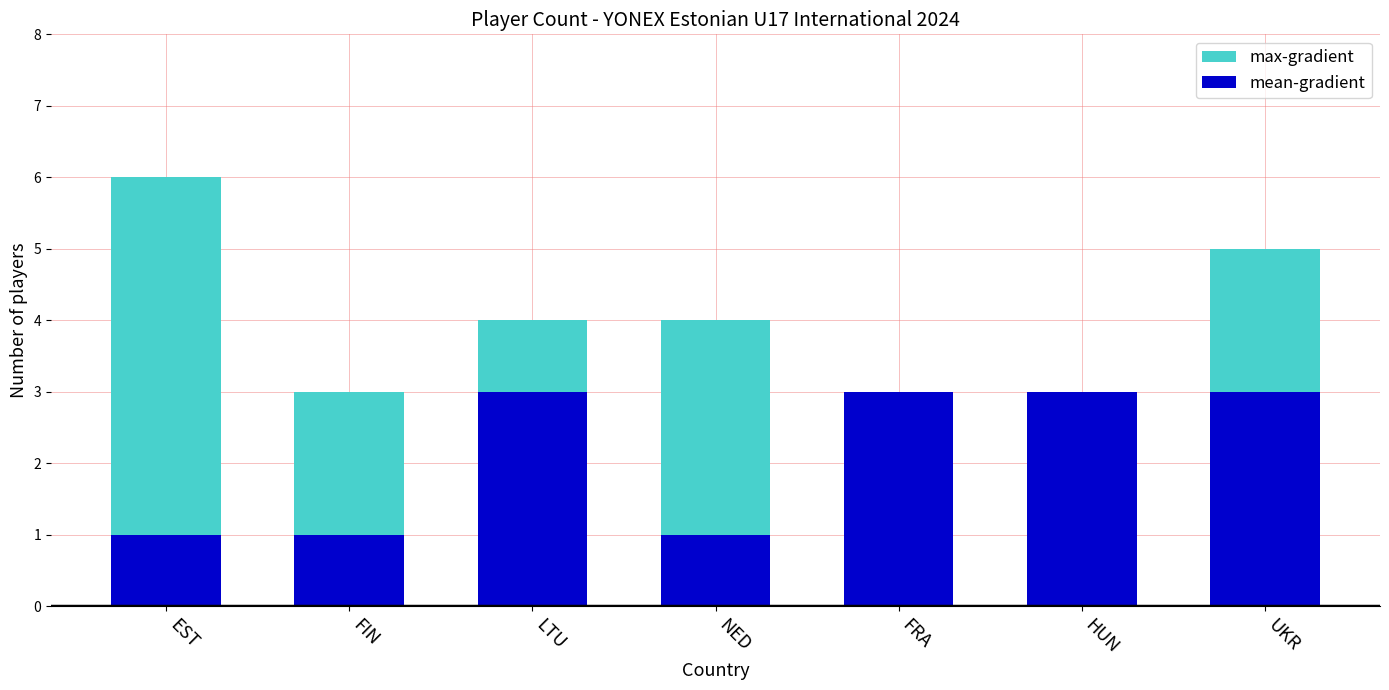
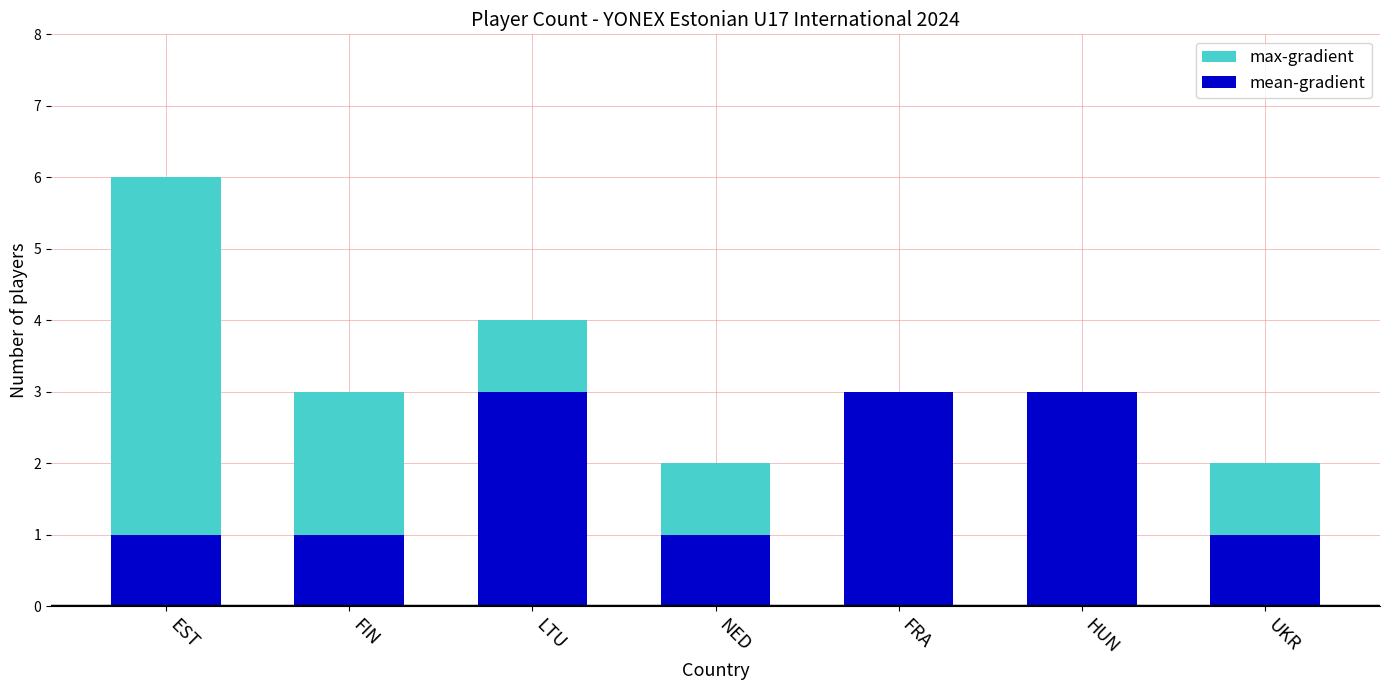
  {
    "max-gradient": {
      "EST": 6,
      "FIN": 3,
      "LTU": 4,
-     "NED": 4,
-     "UKR": 5
+     "NED": 2,
+     "UKR": 2
    },
    "mean-gradient": {
      "FRA": 3,
      "HUN": 3,
-     "UKR": 3
+     "UKR": 1
    }
  }
